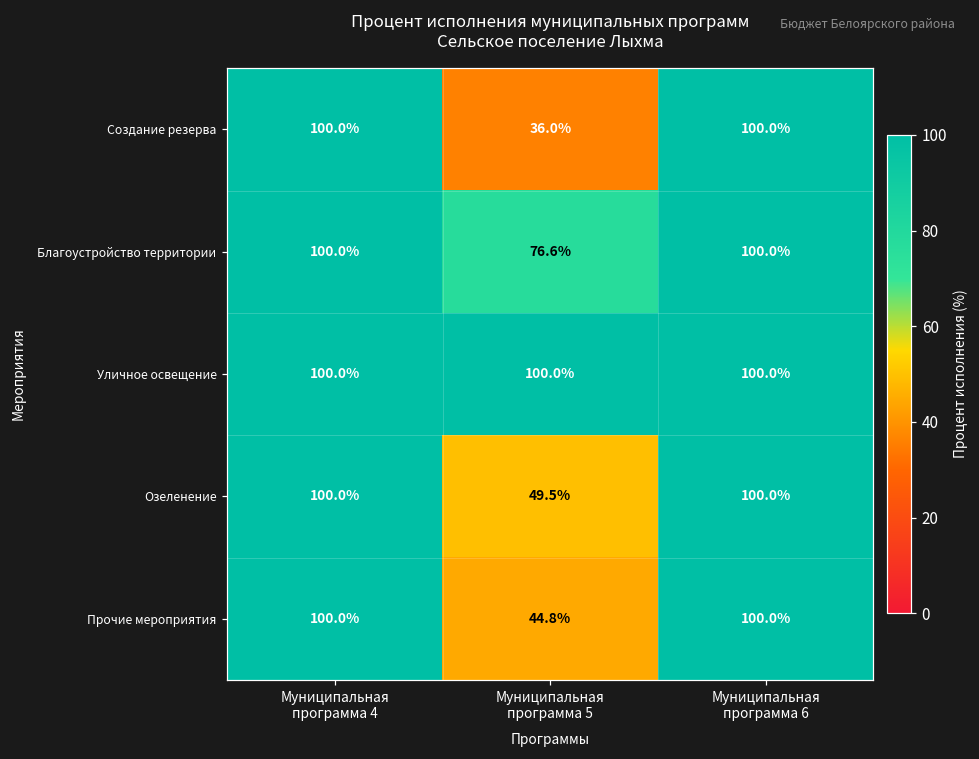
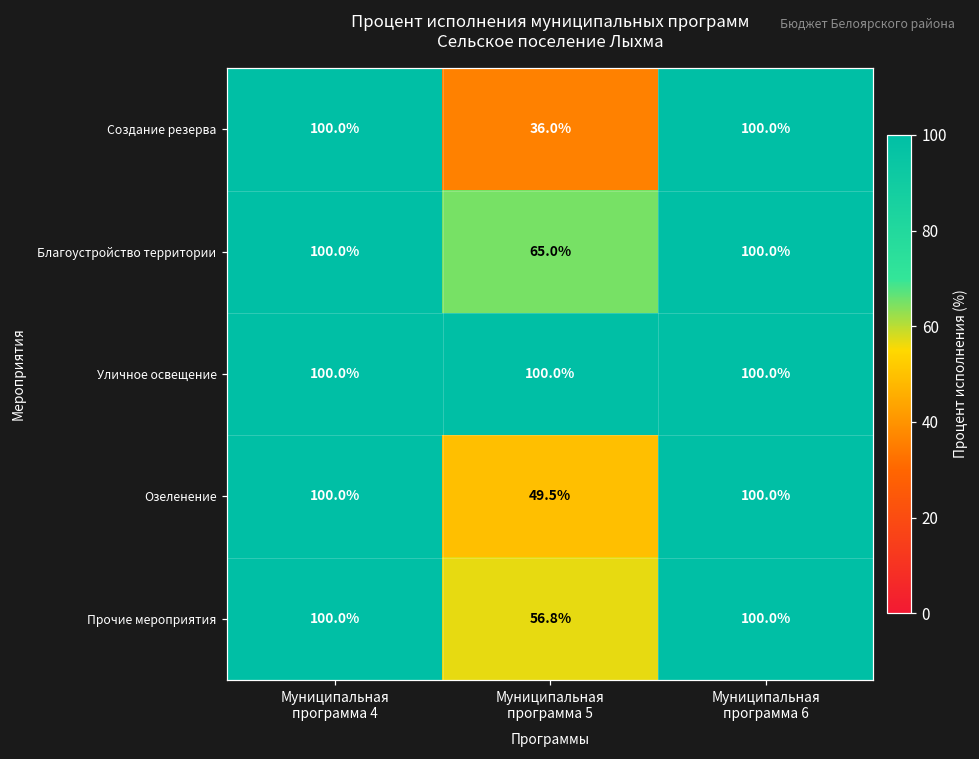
  {
    "Создание резерва": {
      "Муниципальная программа 4": "100.0%",
      "Муниципальная программа 5": "36.0%",
      "Муниципальная программа 6": "100.0%"
    },
    "Благоустройство территории": {
      "Муниципальная программа 4": "100.0%",
-     "Муниципальная программа 5": "76.6%",
+     "Муниципальная программа 5": "65.0%",
      "Муниципальная программа 6": "100.0%"
    },
    "Уличное освещение": {
      "Муниципальная программа 4": "100.0%",
      "Муниципальная программа 5": "100.0%",
      "Муниципальная программа 6": "100.0%"
    },
    "Озеленение": {
      "Муниципальная программа 4": "100.0%",
      "Муниципальная программа 5": "49.5%",
      "Муниципальная программа 6": "100.0%"
    },
    "Прочие мероприятия": {
      "Муниципальная программа 4": "100.0%",
-     "Муниципальная программа 5": "44.8%",
+     "Муниципальная программа 5": "56.8%",
      "Муниципальная программа 6": "100.0%"
    }
  }
